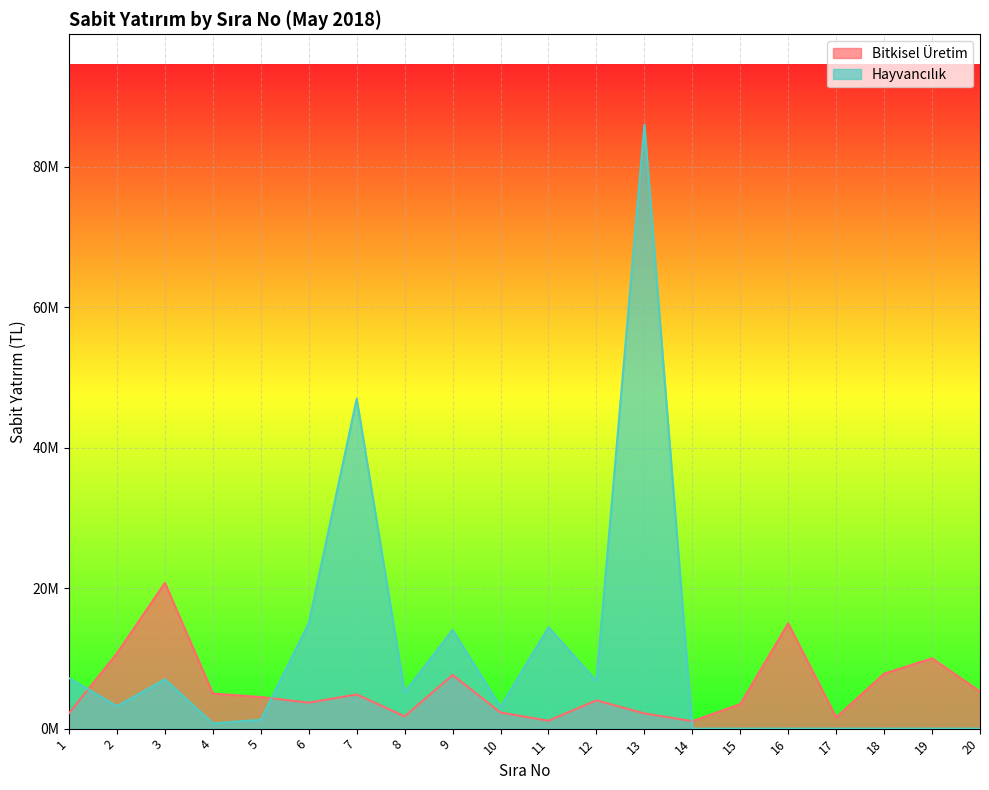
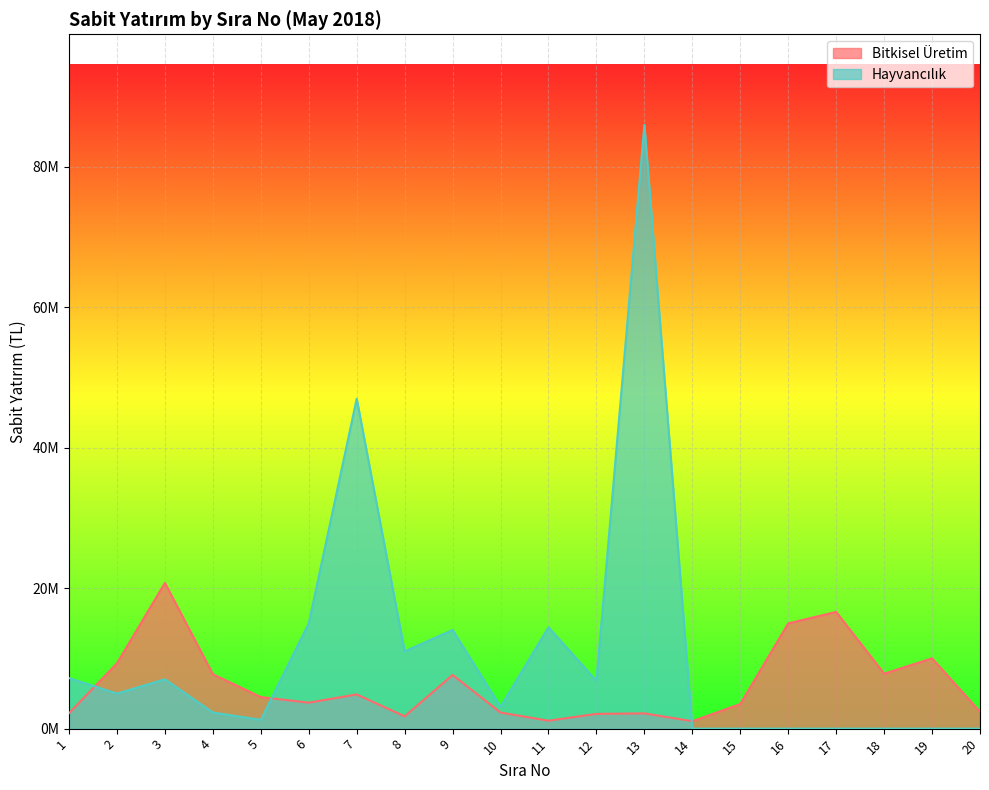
  {
    "Bitkisel Üretim": {
      "1": 2000000,
-     "2": 11000000,
+     "2": 9000000,
      "3": 21000000,
-     "4": 5000000,
+     "4": 8000000,
      "5": 5000000,
      "6": 4000000,
      "7": 5000000,
      "8": 2000000,
      "9": 8000000,
      "10": 2000000,
      "11": 1000000,
-     "12": 4000000,
+     "12": 2000000,
      "13": 2000000,
      "14": 1000000,
      "15": 3000000,
      "16": 15000000,
-     "17": 2000000,
+     "17": 17000000,
      "18": 8000000,
      "19": 10000000,
-     "20": 5000000
+     "20": 2000000
    },
    "Hayvancılık": {
      "1": 7000000,
-     "2": 3000000,
+     "2": 5000000,
      "3": 7000000,
-     "4": 1000000,
+     "4": 2000000,
      "5": 1000000,
      "6": 15000000,
      "7": 47000000,
-     "8": 5000000,
+     "8": 11000000,
      "9": 14000000,
      "10": 3000000,
      "11": 14000000,
      "12": 7000000,
      "13": 86000000,
      "14": 0,
      "15": 0,
      "16": 0,
      "17": 0,
      "18": 0,
      "19": 0,
      "20": 0
    }
  }
